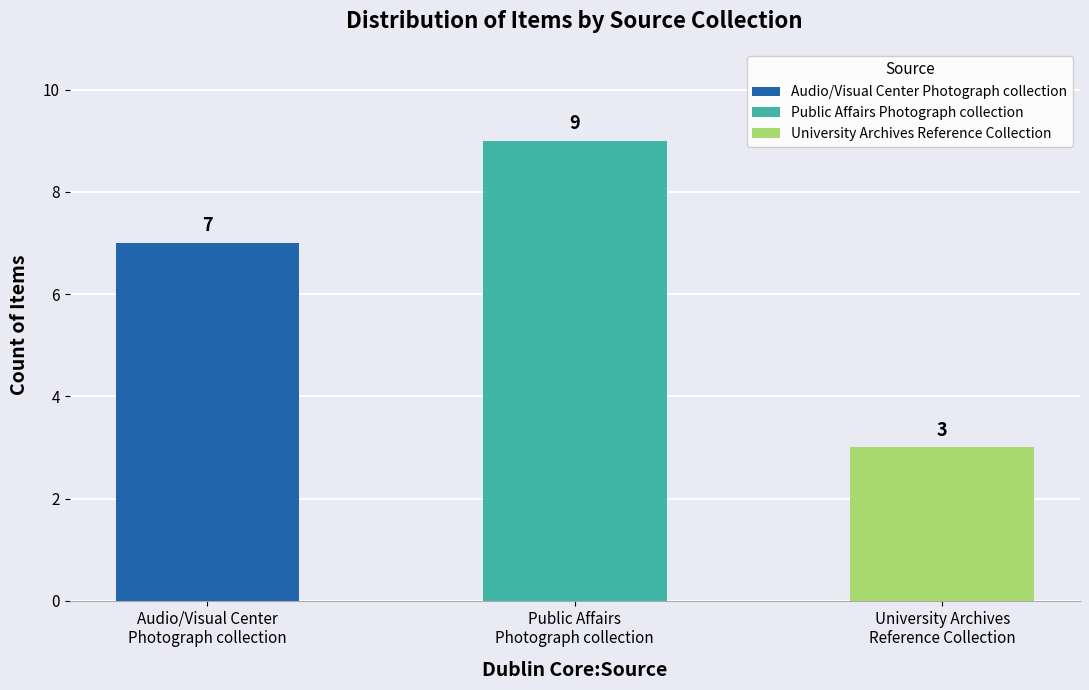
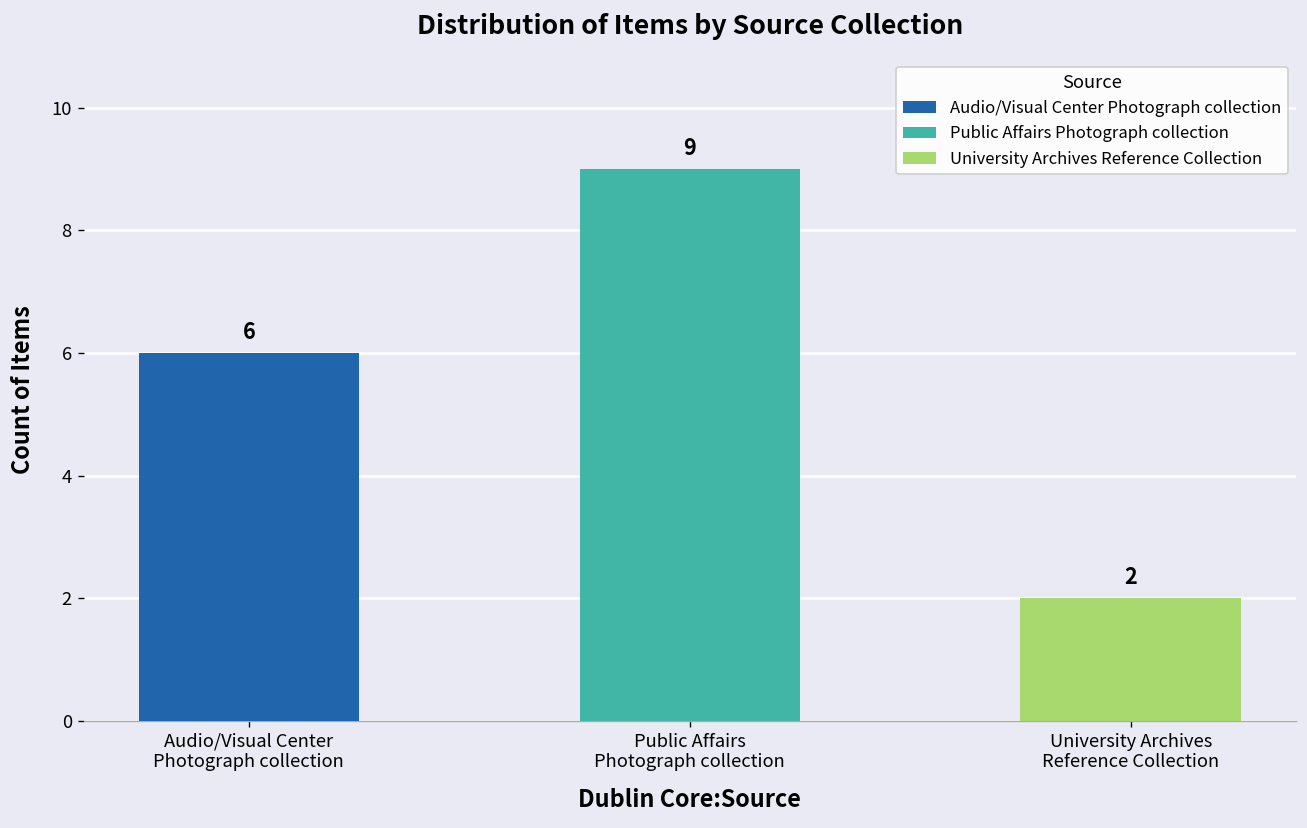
  {
-   "Audio/Visual Center Photograph collection": 7,
+   "Audio/Visual Center Photograph collection": 6,
    "Public Affairs Photograph collection": 9,
-   "University Archives Reference Collection": 3
+   "University Archives Reference Collection": 2
  }
